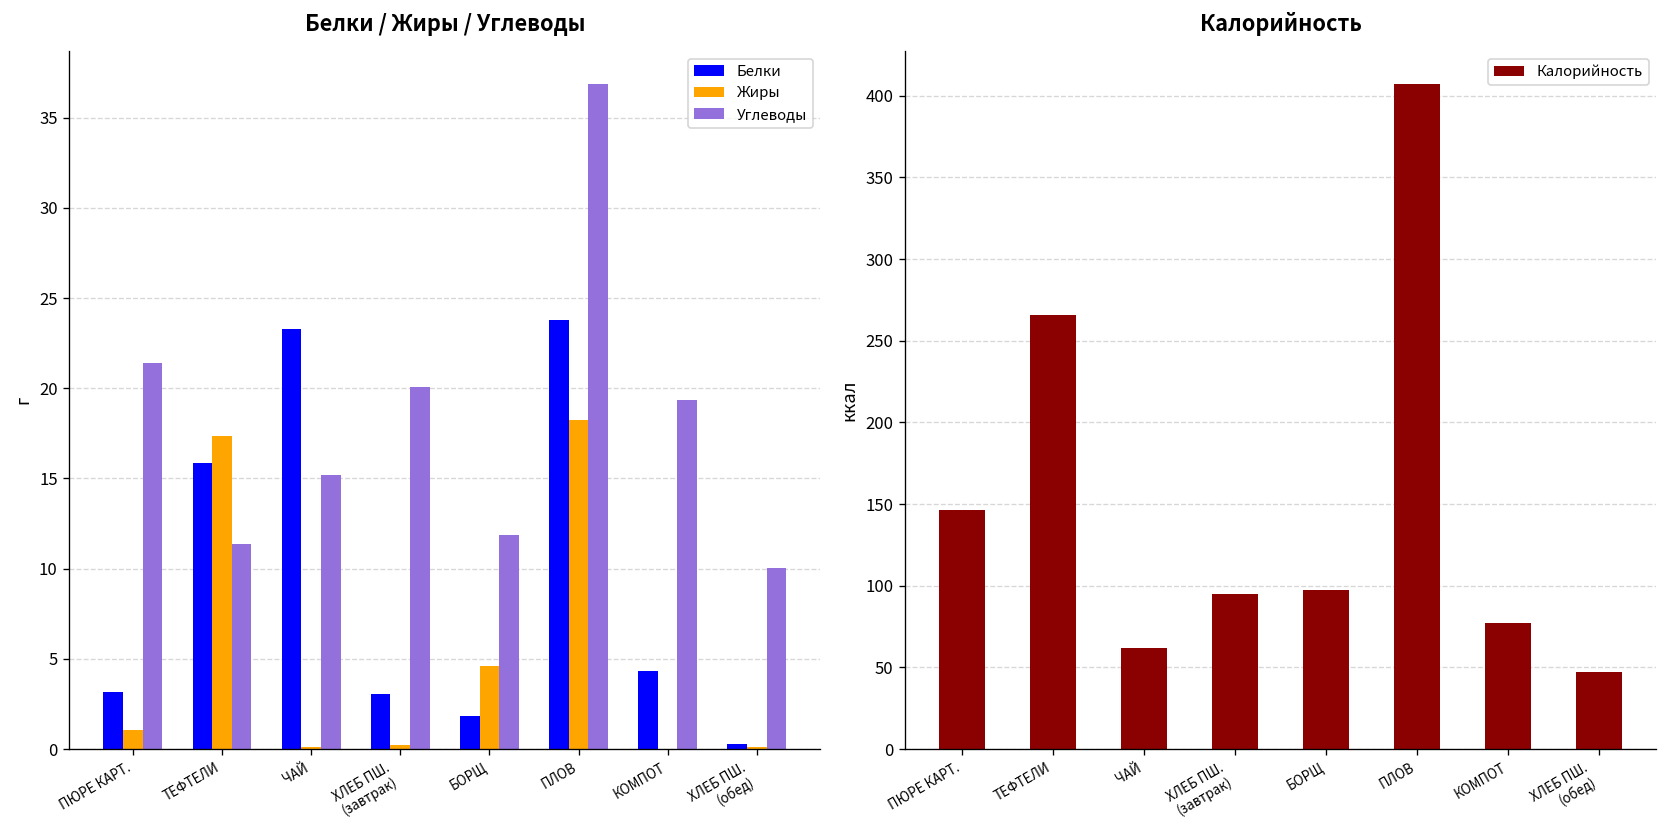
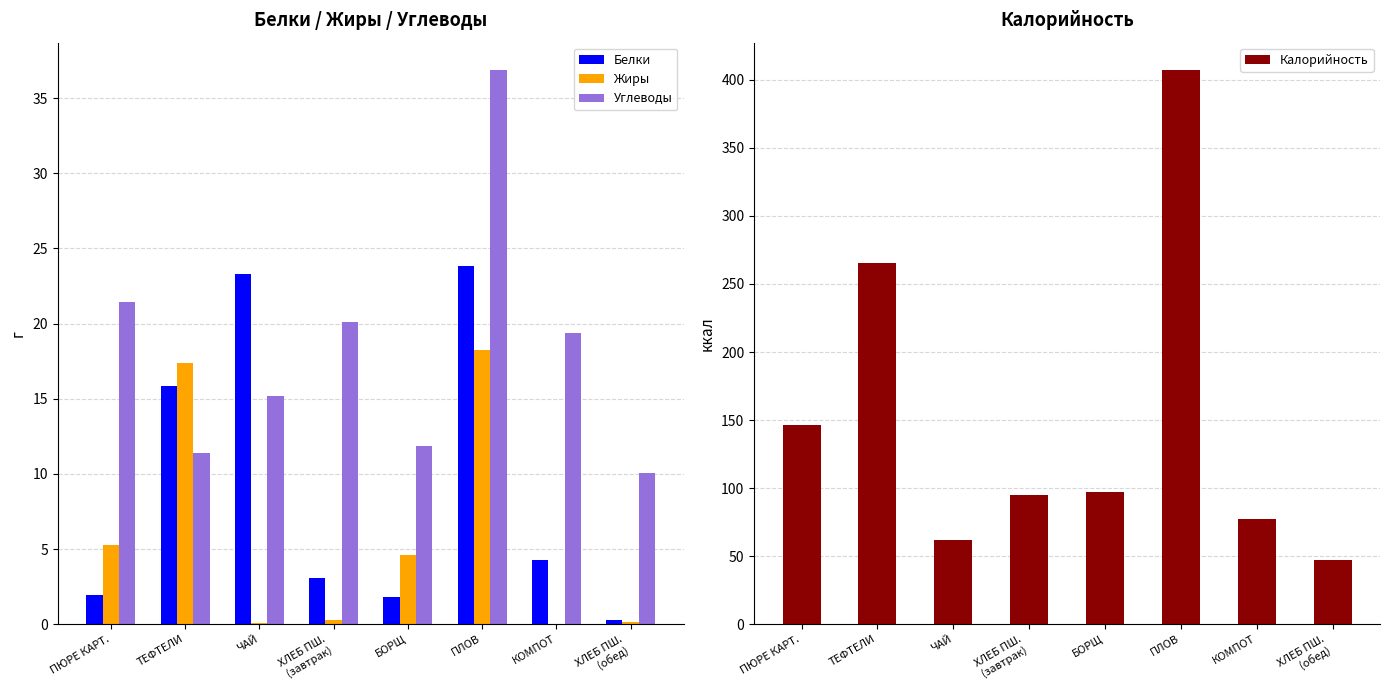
  {
    "Белки / Жиры / Углеводы": {
      "Белки": {
-       "ПЮРЕ КАРТ.": 3.2,
+       "ПЮРЕ КАРТ.": 2.0,
        "ТЕФТЕЛИ": 15.9,
        "ЧАЙ": 23.3,
        "ХЛЕБ ПШ. (завтрак)": 3.1,
        "БОРЩ": 1.8,
        "ПЛОВ": 23.8,
        "КОМПОТ": 4.3,
        "ХЛЕБ ПШ. (обед)": 0.3
      },
      "Жиры": {
-       "ПЮРЕ КАРТ.": 1.1,
+       "ПЮРЕ КАРТ.": 5.3,
        "ТЕФТЕЛИ": 17.4,
        "ХЛЕБ ПШ. (завтрак)": 0.3,
        "БОРЩ": 4.6,
        "ПЛОВ": 18.2,
        "КОМПОТ": 0.0
      },
      "Углеводы": {
        "ПЮРЕ КАРТ.": 21.4,
        "ТЕФТЕЛИ": 11.4,
        "ЧАЙ": 15.2,
        "ХЛЕБ ПШ. (завтрак)": 20.1,
        "БОРЩ": 11.9,
        "ПЛОВ": 36.8,
        "КОМПОТ": 19.4,
        "ХЛЕБ ПШ. (обед)": 10.0
      }
    },
    "Калорийность": {
      "ПЮРЕ КАРТ.": 146,
      "ТЕФТЕЛИ": 266,
      "ЧАЙ": 62,
      "ХЛЕБ ПШ. (завтрак)": 95,
      "БОРЩ": 97,
      "ПЛОВ": 407,
      "КОМПОТ": 77,
      "ХЛЕБ ПШ. (обед)": 47
    }
  }
